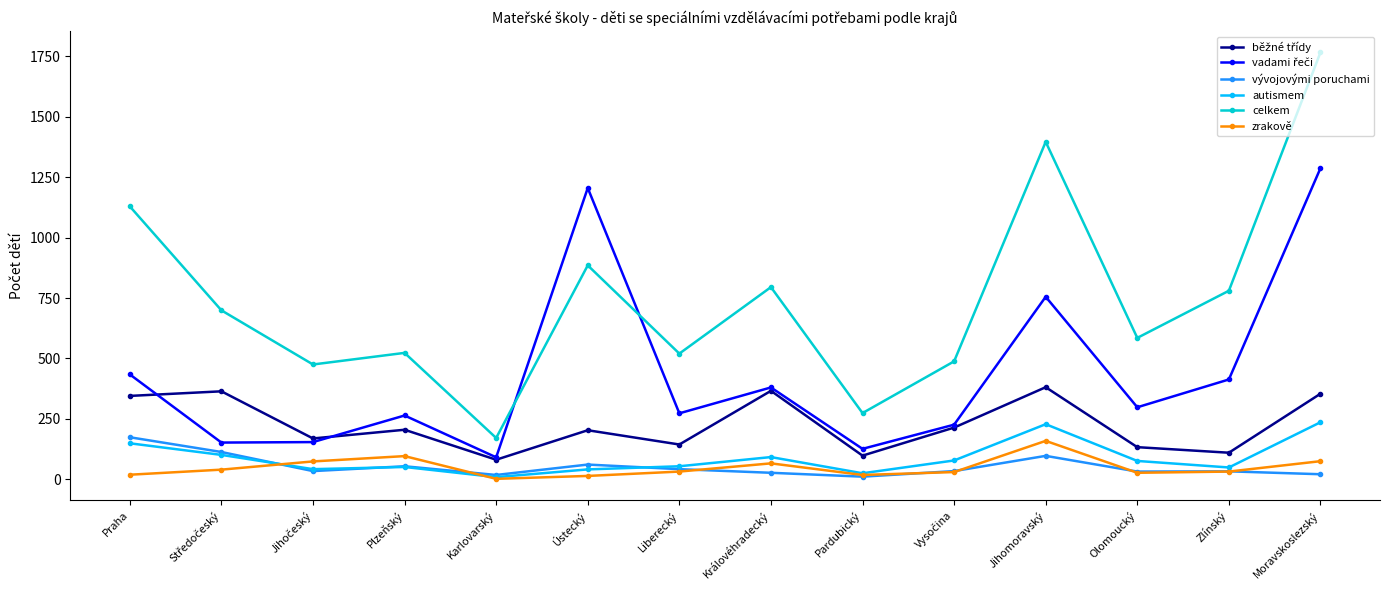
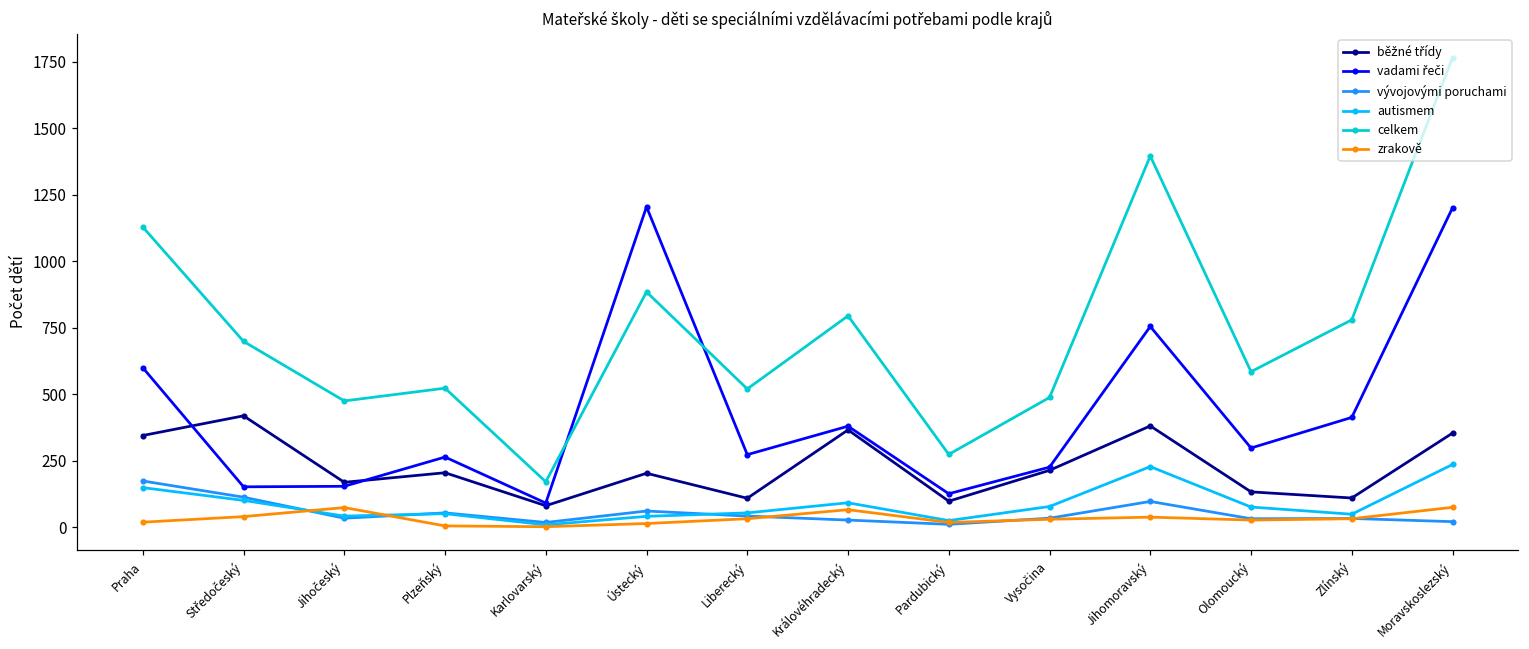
  {
    "běžné třídy": {
      "Praha": 350,
-     "Středočeský": 360,
+     "Středočeský": 420,
      "Jihočeský": 170,
      "Plzeňský": 210,
      "Ústecký": 200,
-     "Liberecký": 140,
+     "Liberecký": 110,
      "Královéhradecký": 370,
      "Pardubický": 100,
      "Vysočina": 210,
      "Jihomoravský": 380,
      "Olomoucký": 130,
      "Zlínský": 110,
      "Moravskoslezský": 350
    },
    "vadami řeči": {
-     "Praha": 430,
+     "Praha": 600,
      "Středočeský": 150,
      "Jihočeský": 150,
      "Plzeňský": 260,
      "Ústecký": 1210,
      "Liberecký": 270,
      "Královéhradecký": 380,
      "Pardubický": 130,
      "Vysočina": 230,
      "Jihomoravský": 760,
      "Olomoucký": 300,
      "Zlínský": 410,
-     "Moravskoslezský": 1290
+     "Moravskoslezský": 1200
    },
    "zrakově": {
      "Praha": 20,
      "Středočeský": 40,
      "Jihočeský": 70,
-     "Plzeňský": 100,
+     "Plzeňský": 10,
      "Ústecký": 10,
      "Královéhradecký": 70,
-     "Jihomoravský": 160,
+     "Jihomoravský": 40,
      "Moravskoslezský": 80
    }
  }
